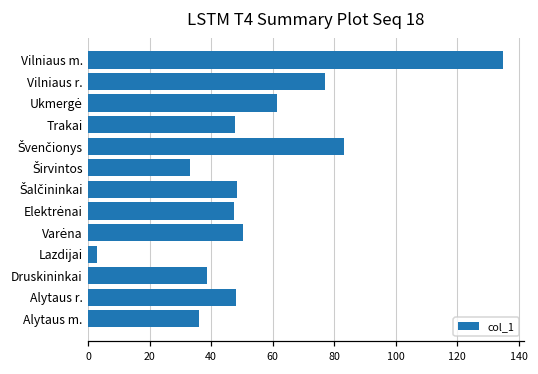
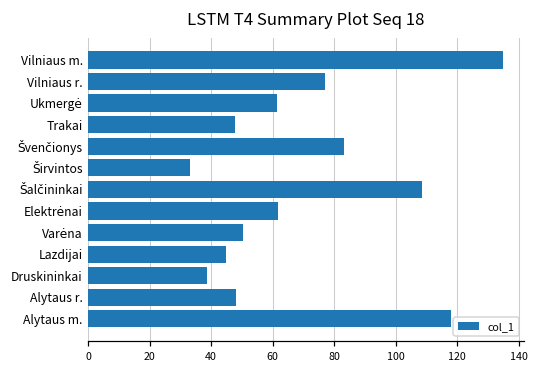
  {
    "Vilniaus m.": 135,
    "Vilniaus r.": 77,
    "Ukmergė": 62,
    "Trakai": 48,
    "Švenčionys": 83,
    "Širvintos": 33,
-   "Šalčininkai": 49,
-   "Elektrėnai": 48,
+   "Šalčininkai": 108,
+   "Elektrėnai": 62,
    "Varėna": 50,
-   "Lazdijai": 3,
+   "Lazdijai": 45,
    "Druskininkai": 39,
    "Alytaus r.": 48,
-   "Alytaus m.": 36
+   "Alytaus m.": 118
  }
